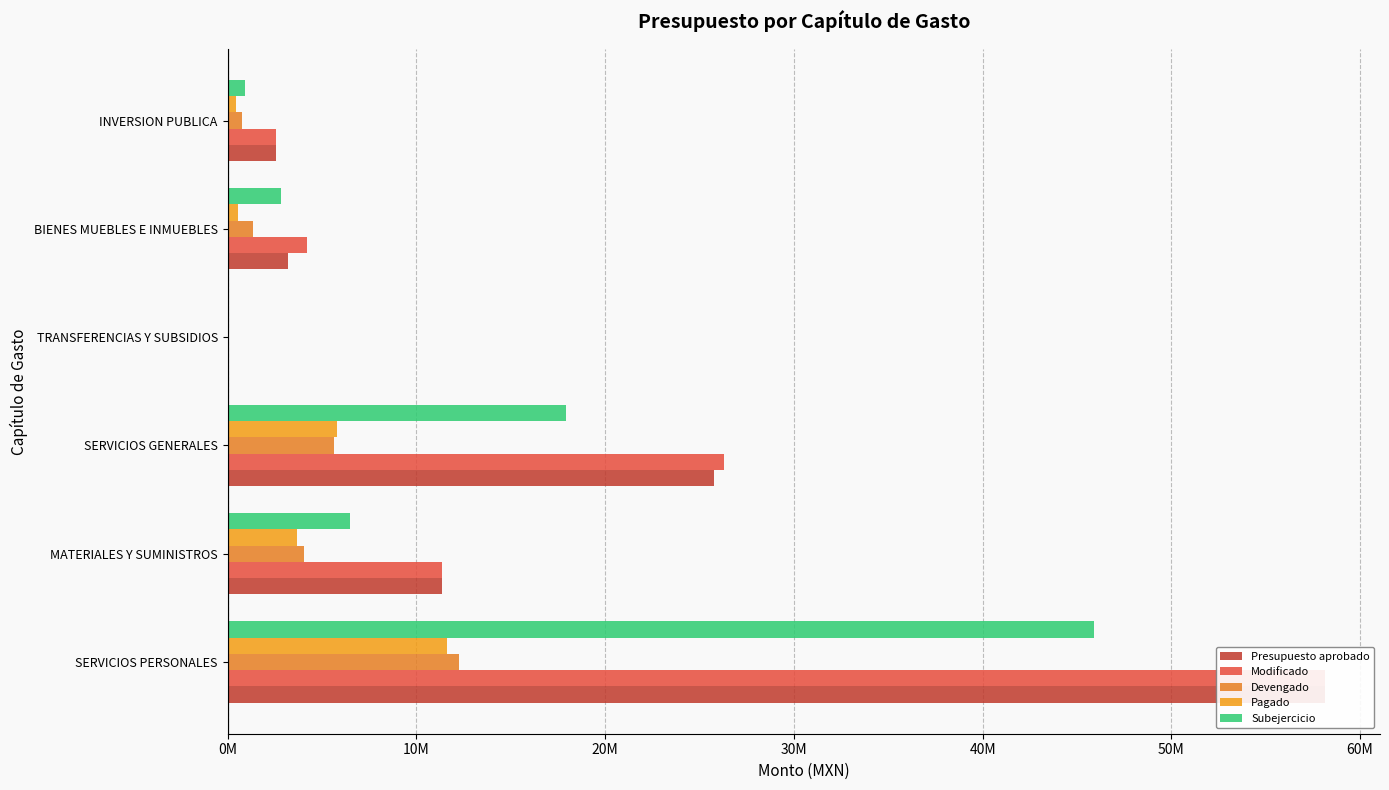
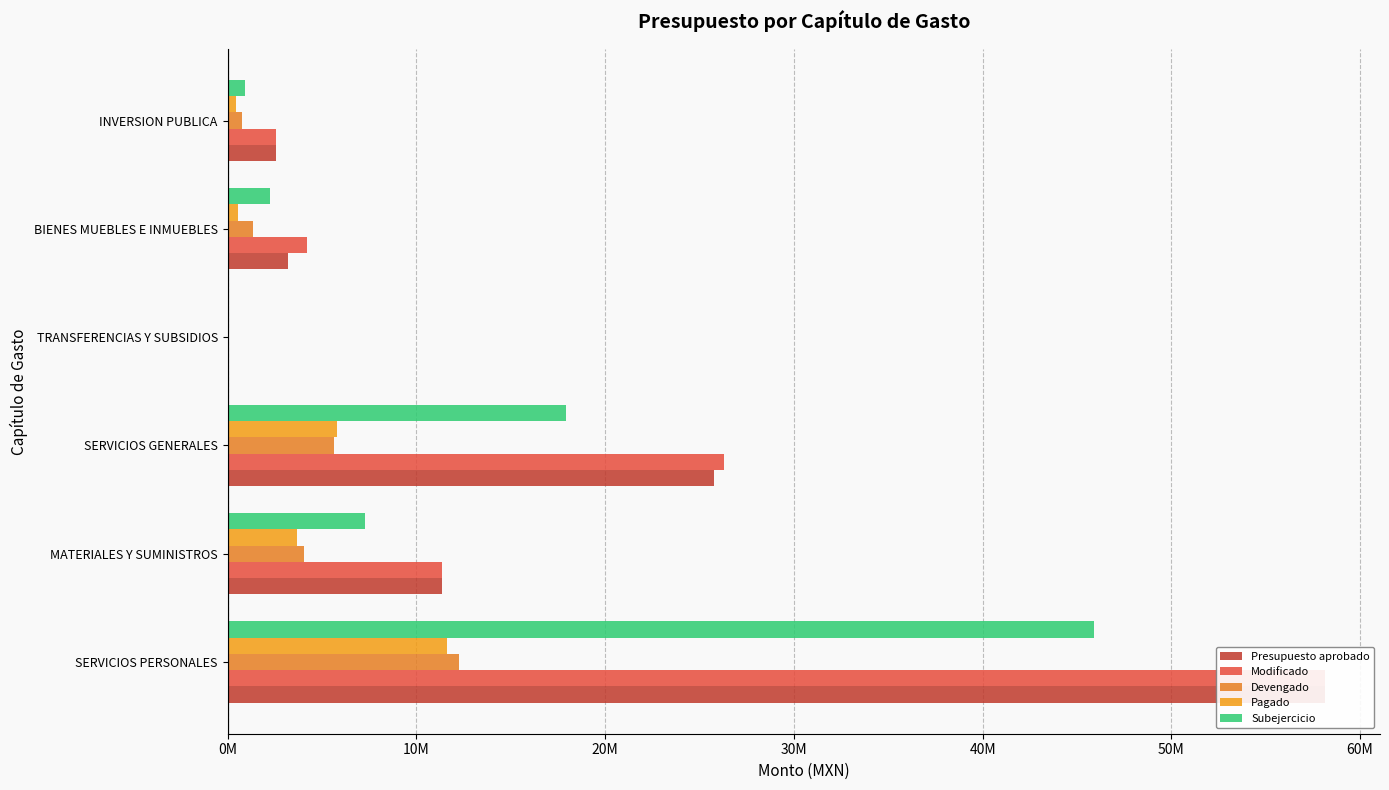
  {
    "Subejercicio": {
      "INVERSION PUBLICA": 900000,
-     "BIENES MUEBLES E INMUEBLES": 2800000,
+     "BIENES MUEBLES E INMUEBLES": 2300000,
      "TRANSFERENCIAS Y SUBSIDIOS": 0,
      "SERVICIOS GENERALES": 17900000,
-     "MATERIALES Y SUMINISTROS": 6500000,
+     "MATERIALES Y SUMINISTROS": 7300000,
      "SERVICIOS PERSONALES": 45900000
    }
  }
